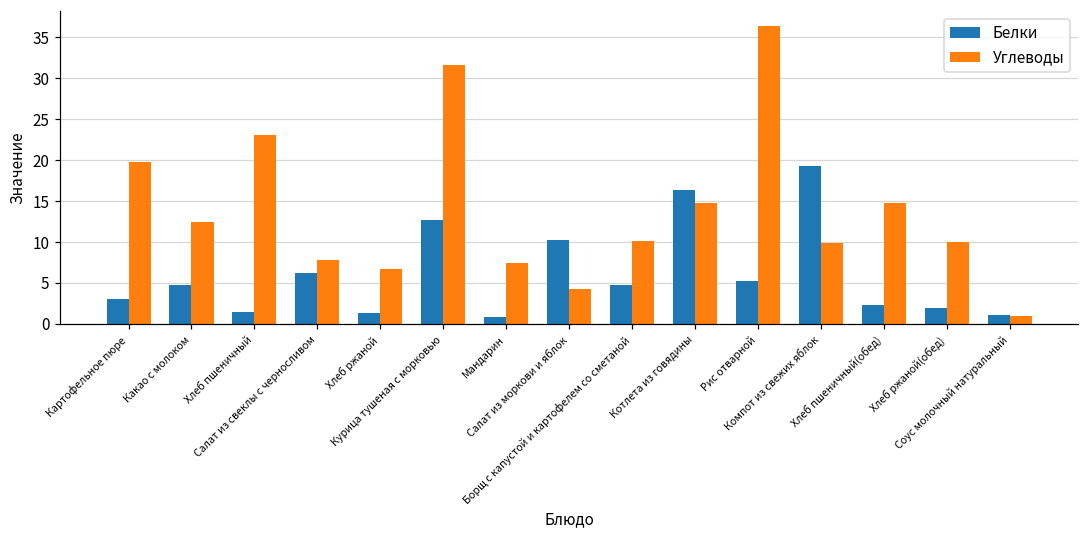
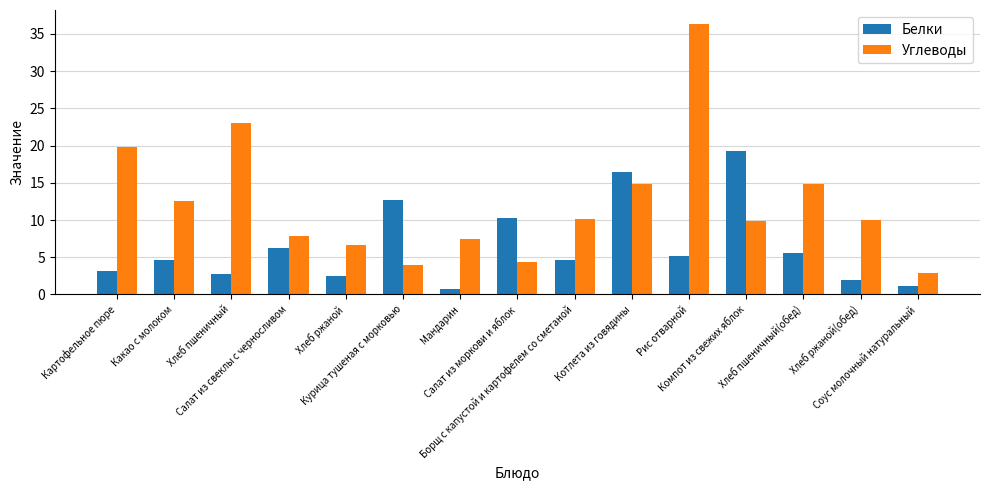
  {
    "Белки": {
      "Картофельное пюре": 3,
      "Какао с молоком": 5,
-     "Хлеб пшеничный": 2,
+     "Хлеб пшеничный": 3,
      "Салат из свеклы с черносливом": 6,
-     "Хлеб ржаной": 1,
+     "Хлеб ржаной": 3,
      "Курица тушеная с морковью": 13,
      "Мандарин": 1,
      "Салат из моркови и яблок": 10,
      "Борщ с капустой и картофелем со сметаной": 5,
      "Котлета из говядины": 16,
      "Рис отварной": 5,
      "Компот из свежих яблок": 19,
-     "Хлеб пшеничный(обед)": 2,
+     "Хлеб пшеничный(обед)": 6,
      "Хлеб ржаной(обед)": 2,
      "Соус молочный натуральный": 1
    },
    "Углеводы": {
      "Картофельное пюре": 20,
      "Какао с молоком": 13,
      "Хлеб пшеничный": 23,
      "Салат из свеклы с черносливом": 8,
      "Хлеб ржаной": 7,
-     "Курица тушеная с морковью": 32,
+     "Курица тушеная с морковью": 4,
      "Мандарин": 8,
      "Салат из моркови и яблок": 4,
      "Борщ с капустой и картофелем со сметаной": 10,
      "Котлета из говядины": 15,
      "Рис отварной": 36,
      "Компот из свежих яблок": 10,
      "Хлеб пшеничный(обед)": 15,
      "Хлеб ржаной(обед)": 10,
-     "Соус молочный натуральный": 1
+     "Соус молочный натуральный": 3
    }
  }
